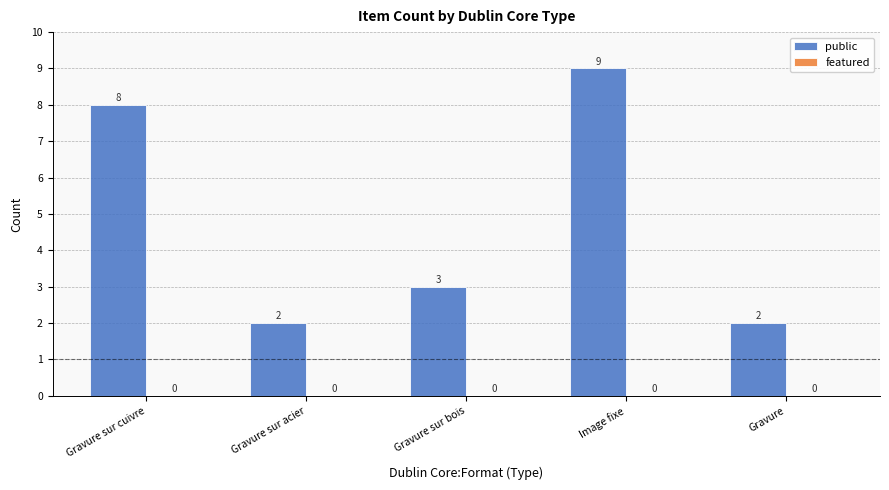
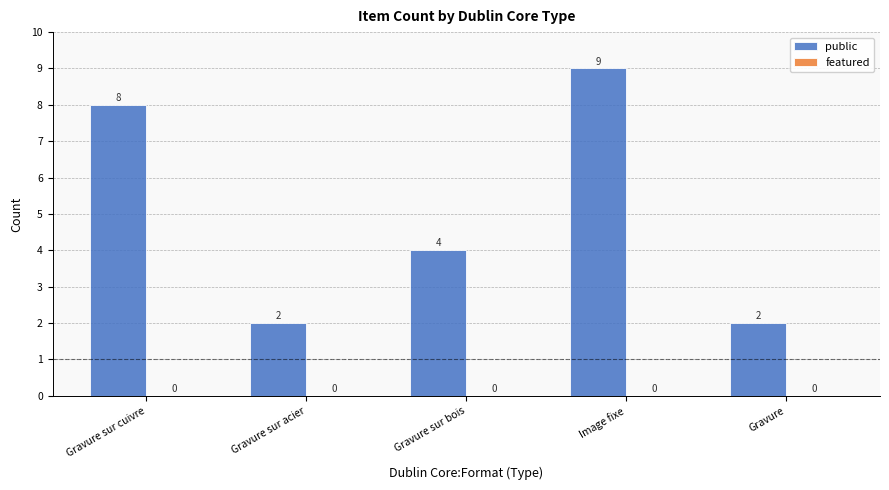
  {
    "public": {
      "Gravure sur cuivre": 8,
      "Gravure sur acier": 2,
-     "Gravure sur bois": 3,
+     "Gravure sur bois": 4,
      "Image fixe": 9,
      "Gravure": 2
    },
    "featured": {
      "Gravure sur cuivre": 0,
      "Gravure sur acier": 0,
      "Gravure sur bois": 0,
      "Image fixe": 0,
      "Gravure": 0
    }
  }
